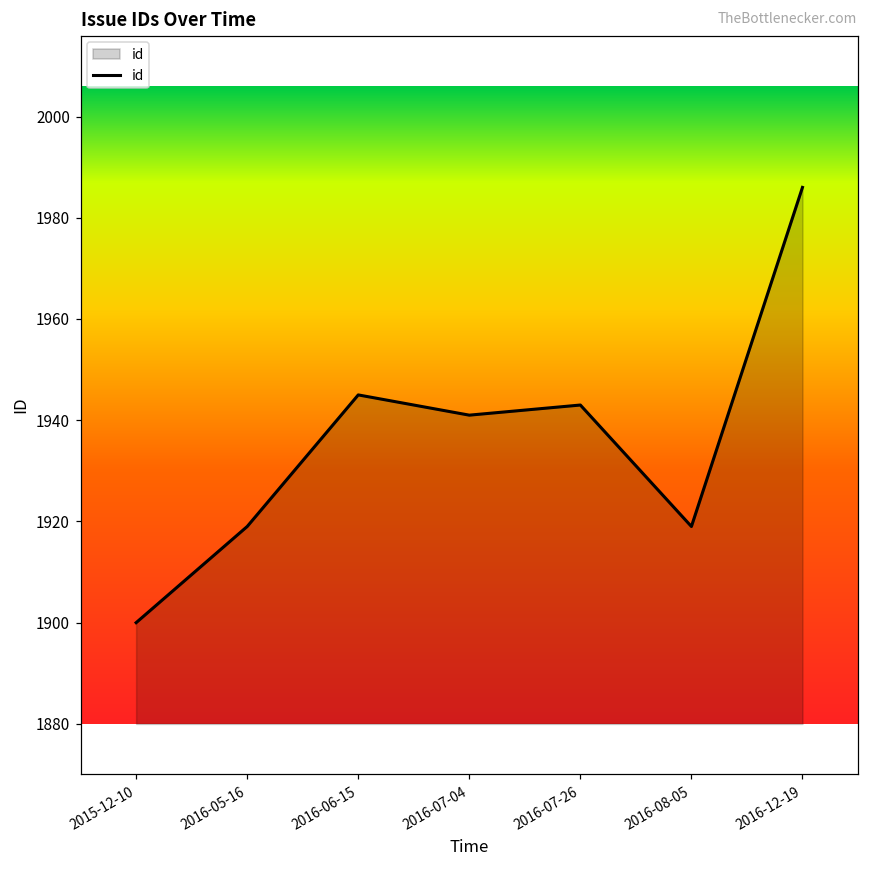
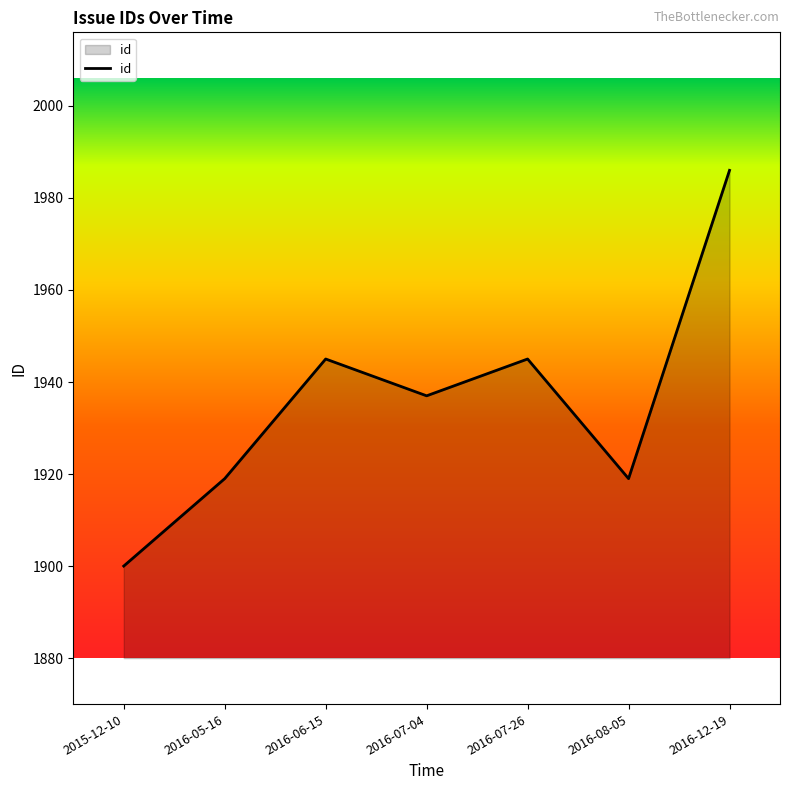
  {
    "2015-12-10": 1900,
    "2016-05-16": 1919,
    "2016-06-15": 1945,
-   "2016-07-04": 1941,
-   "2016-07-26": 1943,
+   "2016-07-04": 1937,
+   "2016-07-26": 1945,
    "2016-08-05": 1919,
    "2016-12-19": 1986
  }
